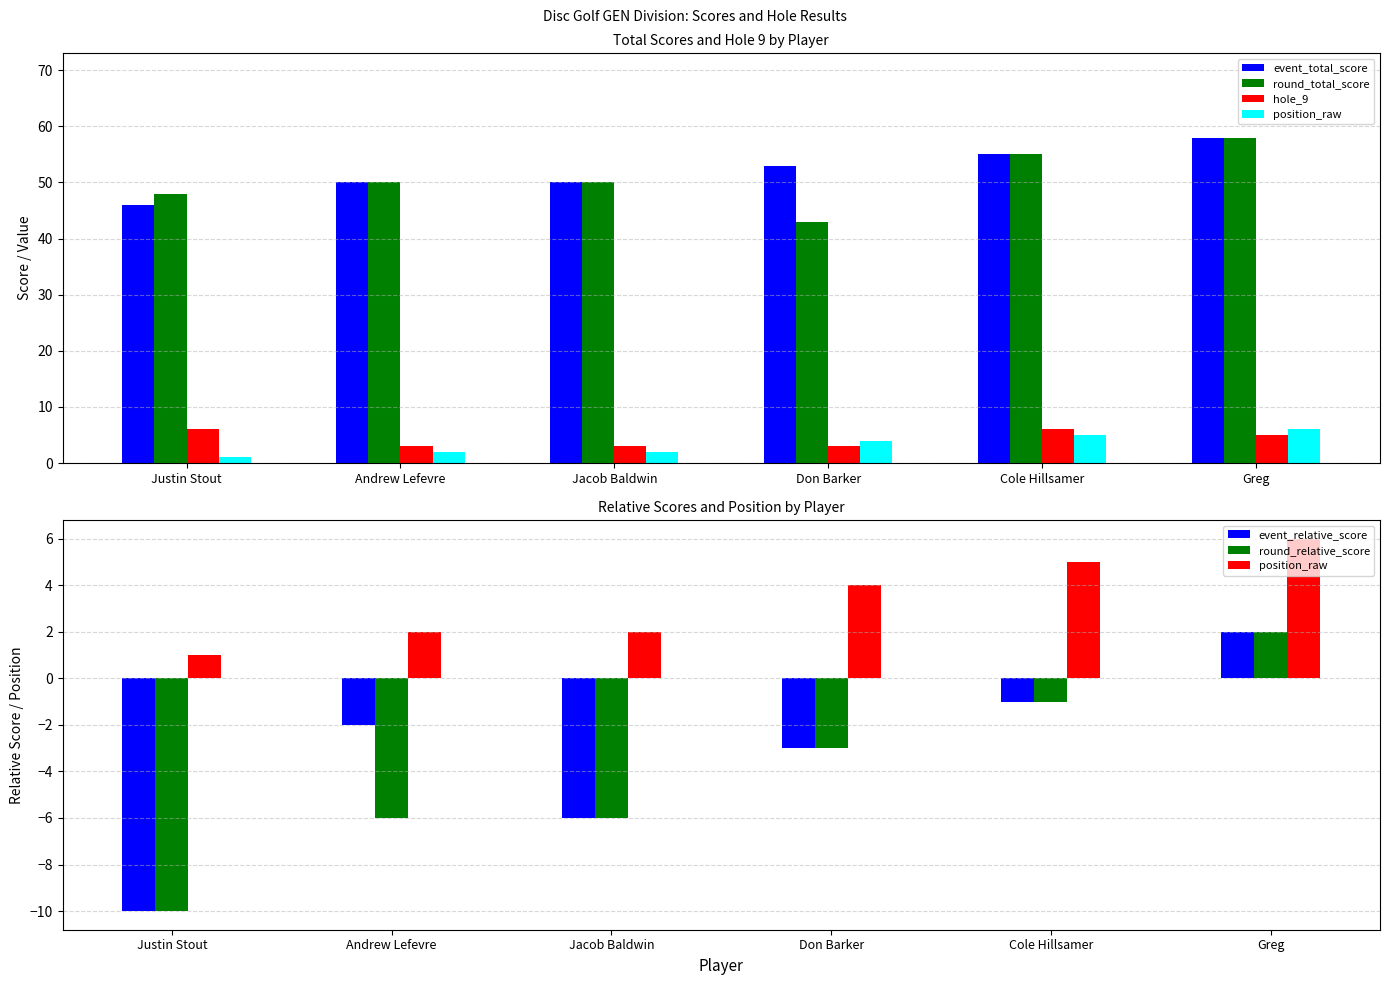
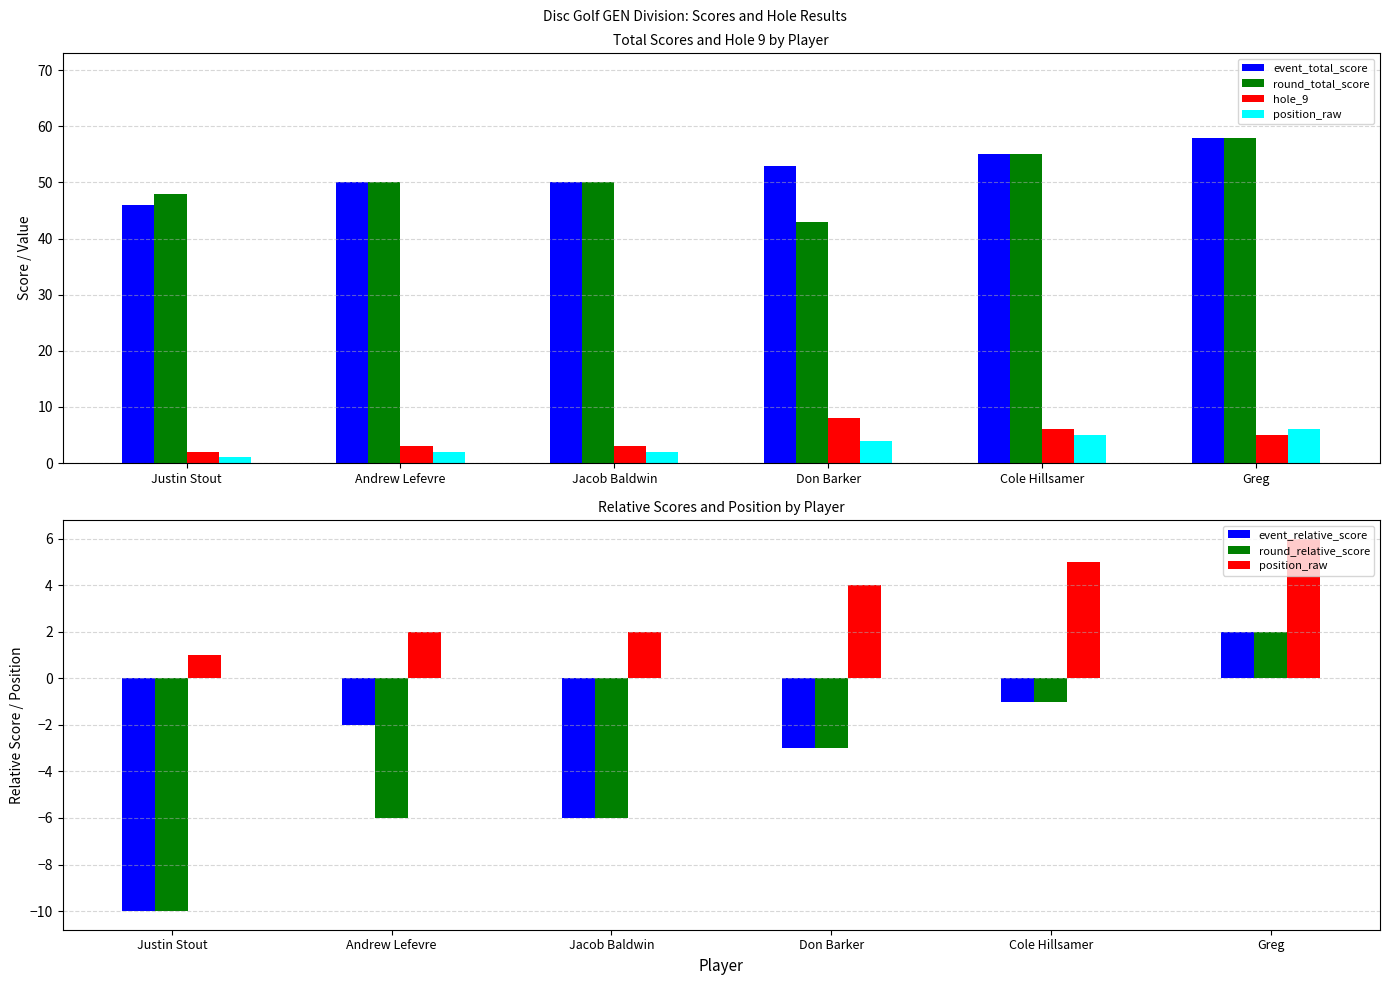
  {
    "Total Scores and Hole 9 by Player": {
      "event_total_score": {
        "Justin Stout": 46,
        "Andrew Lefevre": 50,
        "Jacob Baldwin": 50,
        "Don Barker": 53,
        "Cole Hillsamer": 55,
        "Greg": 58
      },
      "round_total_score": {
        "Justin Stout": 48,
        "Andrew Lefevre": 50,
        "Jacob Baldwin": 50,
        "Don Barker": 43,
        "Cole Hillsamer": 55,
        "Greg": 58
      },
      "hole_9": {
-       "Justin Stout": 6,
+       "Justin Stout": 2,
        "Andrew Lefevre": 3,
        "Jacob Baldwin": 3,
-       "Don Barker": 3,
+       "Don Barker": 8,
        "Cole Hillsamer": 6,
        "Greg": 5
      }
    },
    "Relative Scores and Position by Player": {
      "event_relative_score": {
        "Justin Stout": -10.0,
        "Andrew Lefevre": -2.0,
        "Jacob Baldwin": -6.0,
        "Don Barker": -3.0,
        "Cole Hillsamer": -1.0,
        "Greg": 2.0
      },
      "round_relative_score": {
        "Justin Stout": -10.0,
        "Andrew Lefevre": -6.0,
        "Jacob Baldwin": -6.0,
        "Don Barker": -3.0,
        "Cole Hillsamer": -1.0,
        "Greg": 2.0
      },
      "position_raw": {
        "Justin Stout": 1.0,
        "Andrew Lefevre": 2.0,
        "Jacob Baldwin": 2.0,
        "Don Barker": 4.0,
        "Cole Hillsamer": 5.0
      }
    }
  }
